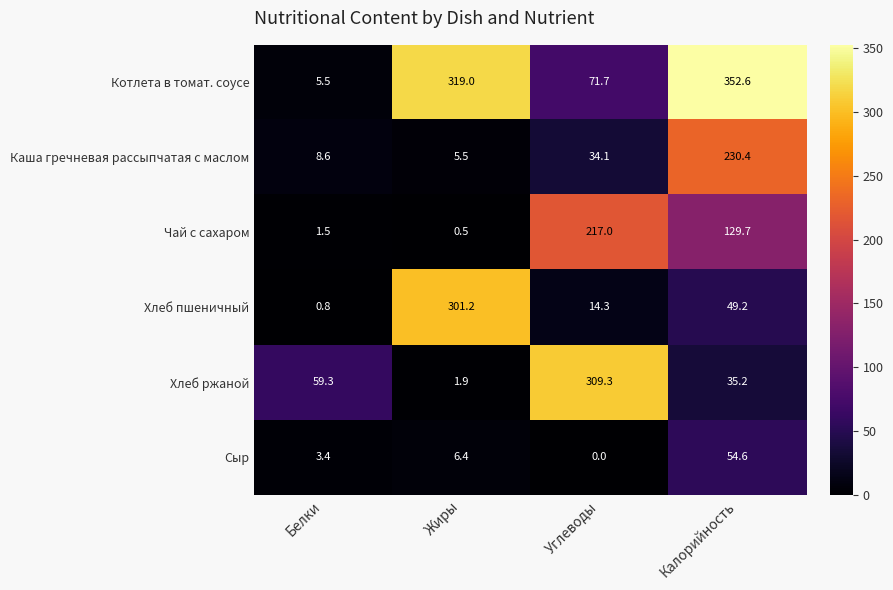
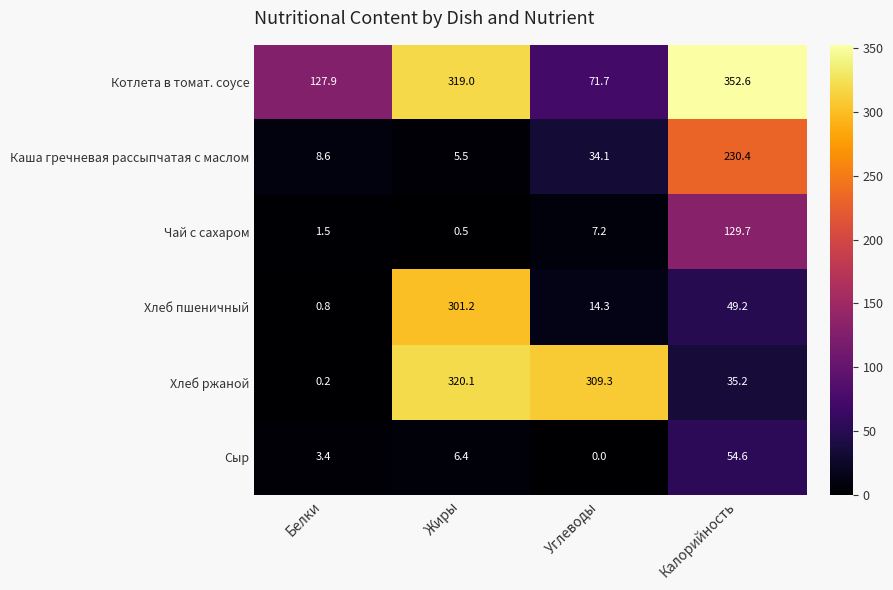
  {
    "Котлета в томат. соусе": {
-     "Белки": 5.5,
+     "Белки": 127.9,
      "Жиры": 319.0,
      "Углеводы": 71.7,
      "Калорийность": 352.6
    },
    "Каша гречневая рассыпчатая с маслом": {
      "Белки": 8.6,
      "Жиры": 5.5,
      "Углеводы": 34.1,
      "Калорийность": 230.4
    },
    "Чай с сахаром": {
      "Белки": 1.5,
      "Жиры": 0.5,
-     "Углеводы": 217.0,
+     "Углеводы": 7.2,
      "Калорийность": 129.7
    },
    "Хлеб пшеничный": {
      "Белки": 0.8,
      "Жиры": 301.2,
      "Углеводы": 14.3,
      "Калорийность": 49.2
    },
    "Хлеб ржаной": {
-     "Белки": 59.3,
-     "Жиры": 1.9,
+     "Белки": 0.2,
+     "Жиры": 320.1,
      "Углеводы": 309.3,
      "Калорийность": 35.2
    },
    "Сыр": {
      "Белки": 3.4,
      "Жиры": 6.4,
      "Углеводы": 0.0,
      "Калорийность": 54.6
    }
  }
